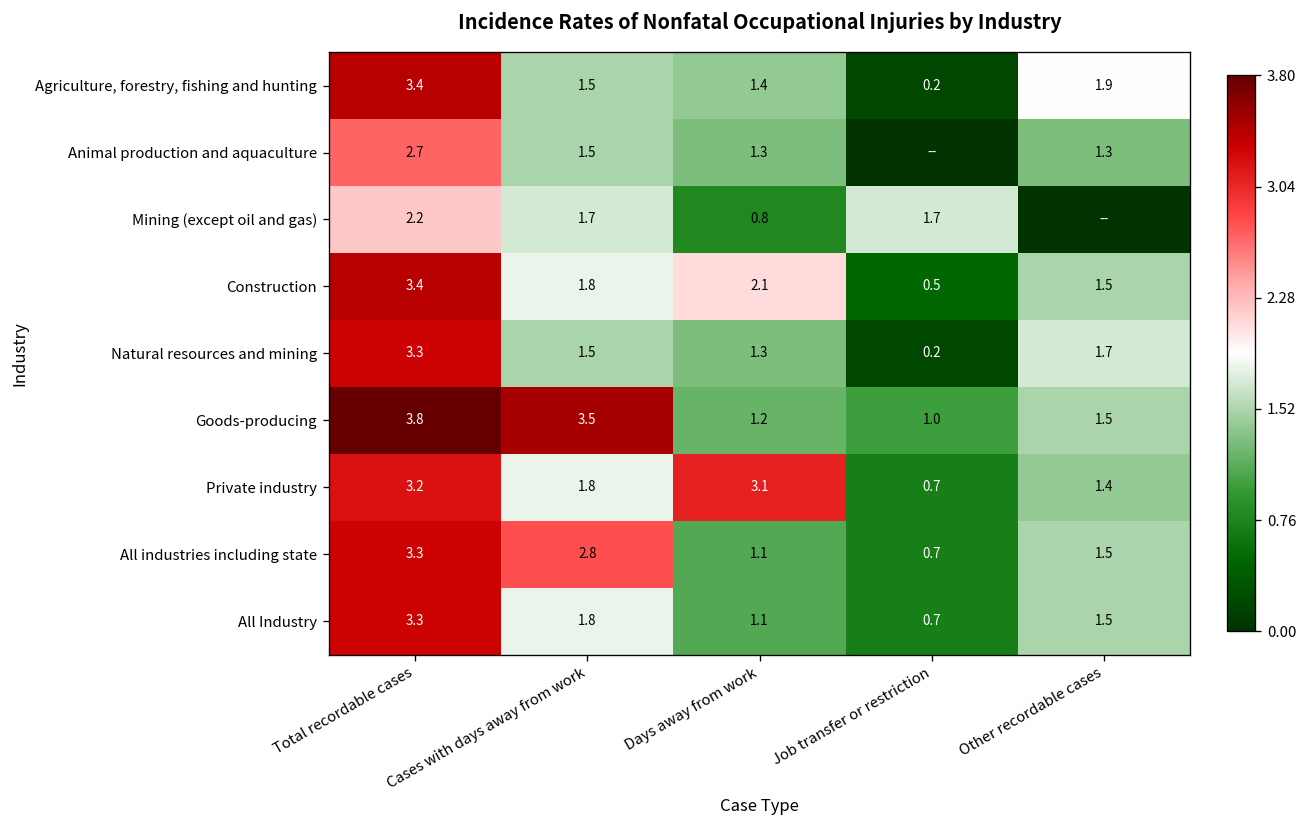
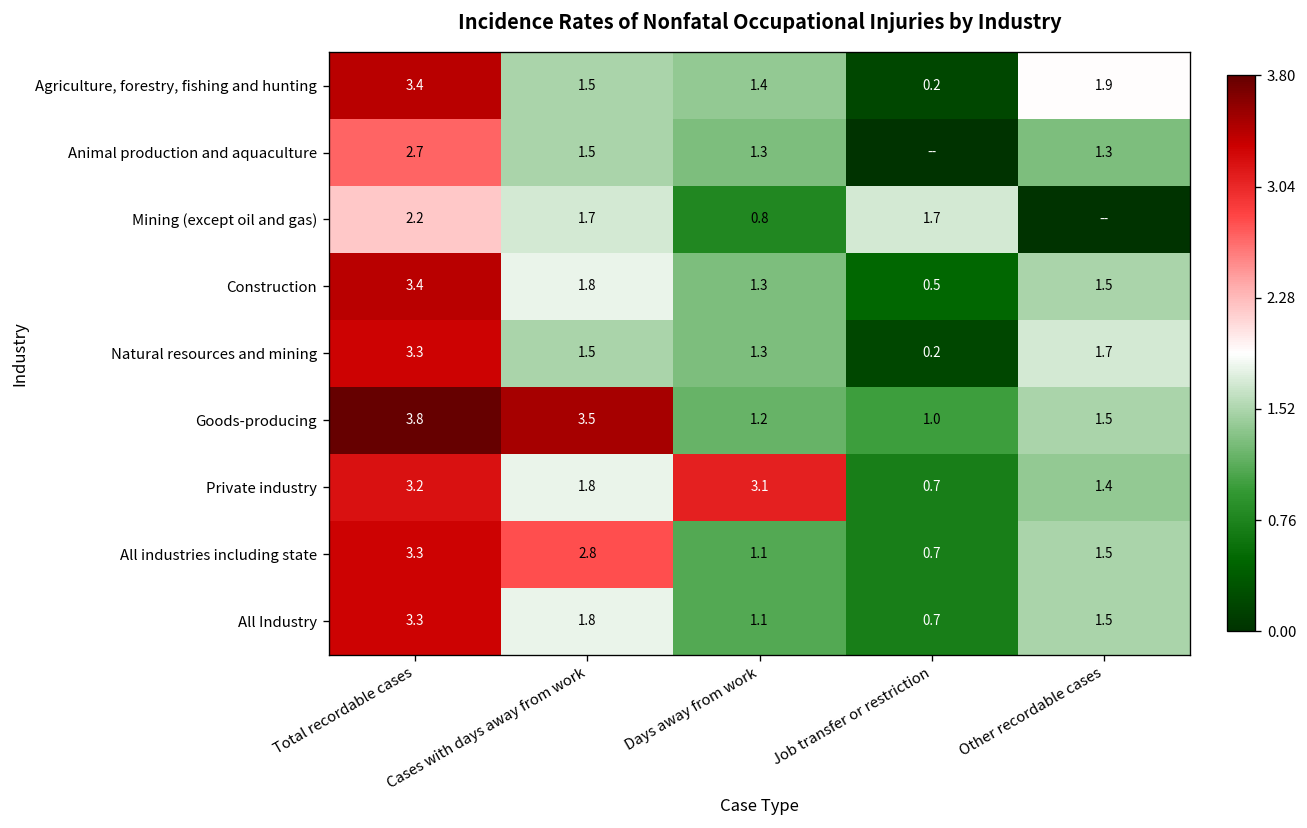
  {
    "Agriculture, forestry, fishing and hunting": {
      "Total recordable cases": 3.4,
      "Cases with days away from work": 1.5,
      "Days away from work": 1.4,
      "Job transfer or restriction": 0.2,
      "Other recordable cases": 1.9
    },
    "Animal production and aquaculture": {
      "Total recordable cases": 2.7,
      "Cases with days away from work": 1.5,
      "Days away from work": 1.3,
      "Other recordable cases": 1.3
    },
    "Mining (except oil and gas)": {
      "Total recordable cases": 2.2,
      "Cases with days away from work": 1.7,
      "Days away from work": 0.8,
      "Job transfer or restriction": 1.7
    },
    "Construction": {
      "Total recordable cases": 3.4,
      "Cases with days away from work": 1.8,
-     "Days away from work": 2.1,
+     "Days away from work": 1.3,
      "Job transfer or restriction": 0.5,
      "Other recordable cases": 1.5
    },
    "Natural resources and mining": {
      "Total recordable cases": 3.3,
      "Cases with days away from work": 1.5,
      "Days away from work": 1.3,
      "Job transfer or restriction": 0.2,
      "Other recordable cases": 1.7
    },
    "Goods-producing": {
      "Total recordable cases": 3.8,
      "Cases with days away from work": 3.5,
      "Days away from work": 1.2,
      "Job transfer or restriction": 1.0,
      "Other recordable cases": 1.5
    },
    "Private industry": {
      "Total recordable cases": 3.2,
      "Cases with days away from work": 1.8,
      "Days away from work": 3.1,
      "Job transfer or restriction": 0.7,
      "Other recordable cases": 1.4
    },
    "All industries including state": {
      "Total recordable cases": 3.3,
      "Cases with days away from work": 2.8,
      "Days away from work": 1.1,
      "Job transfer or restriction": 0.7,
      "Other recordable cases": 1.5
    },
    "All Industry": {
      "Total recordable cases": 3.3,
      "Cases with days away from work": 1.8,
      "Days away from work": 1.1,
      "Job transfer or restriction": 0.7,
      "Other recordable cases": 1.5
    }
  }
